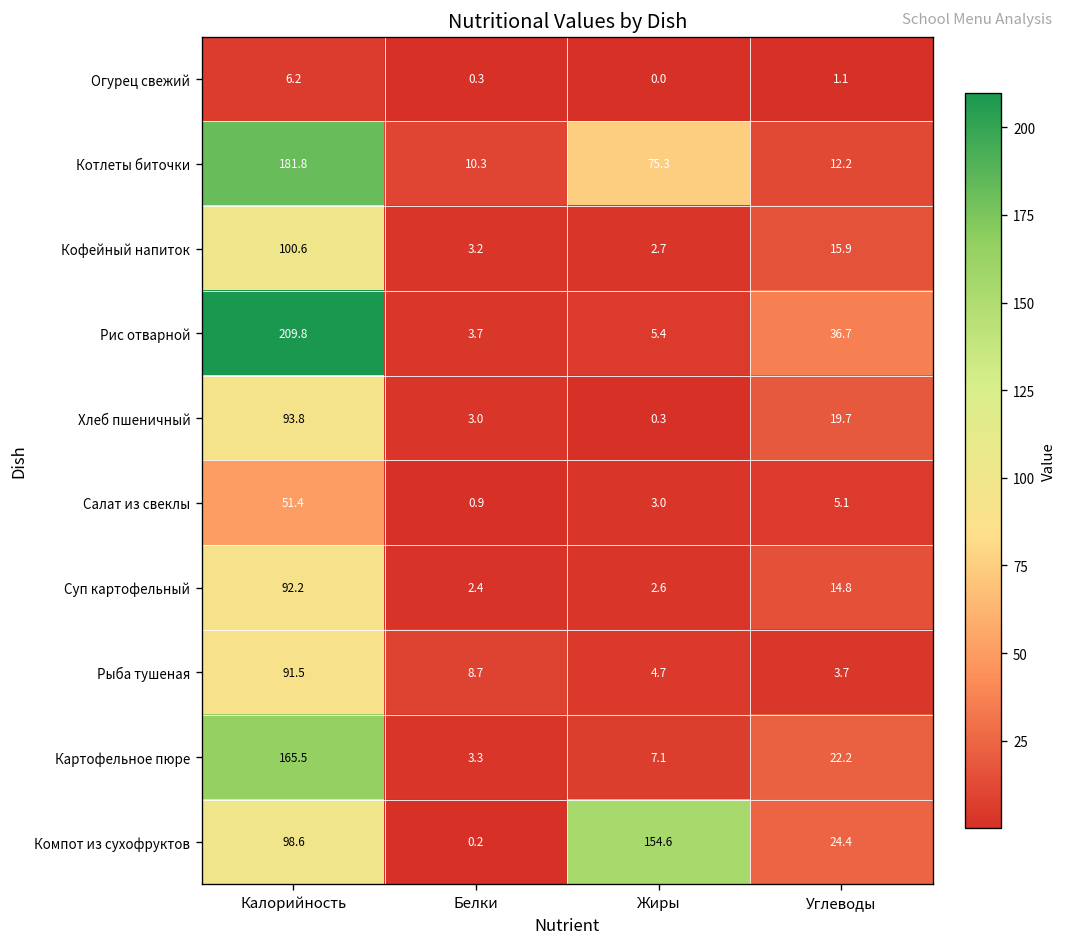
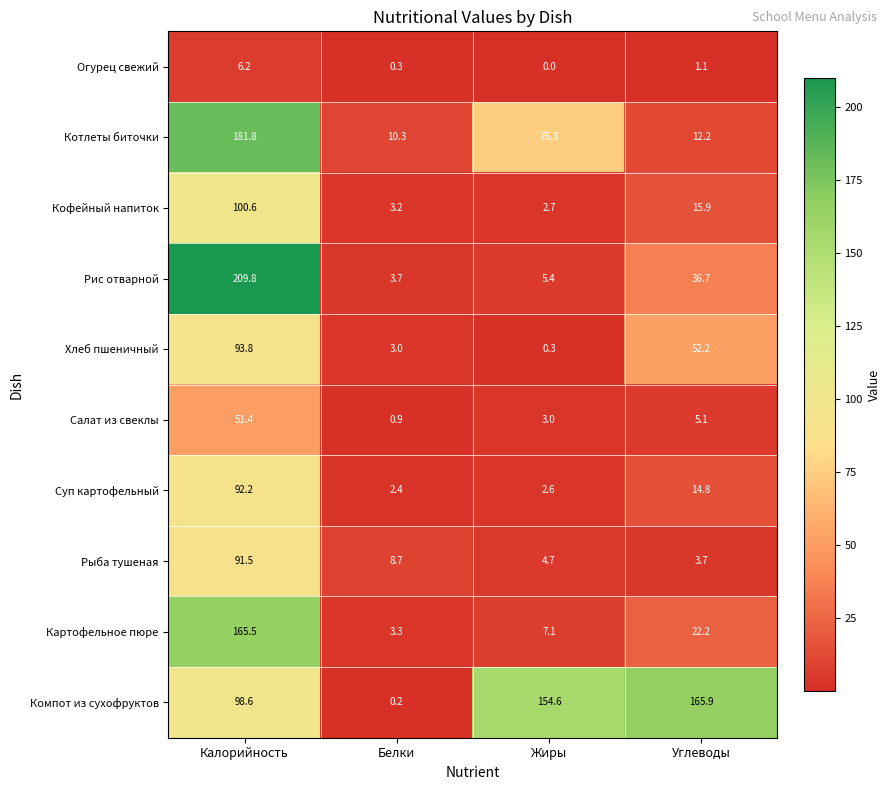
  {
    "Огурец свежий": {
      "Калорийность": 6.2,
      "Белки": 0.3,
      "Жиры": 0.0,
      "Углеводы": 1.1
    },
    "Котлеты биточки": {
      "Калорийность": 181.8,
      "Белки": 10.3,
      "Жиры": 75.3,
      "Углеводы": 12.2
    },
    "Кофейный напиток": {
      "Калорийность": 100.6,
      "Белки": 3.2,
      "Жиры": 2.7,
      "Углеводы": 15.9
    },
    "Рис отварной": {
      "Калорийность": 209.8,
      "Белки": 3.7,
      "Жиры": 5.4,
      "Углеводы": 36.7
    },
    "Хлеб пшеничный": {
      "Калорийность": 93.8,
      "Белки": 3.0,
      "Жиры": 0.3,
-     "Углеводы": 19.7
+     "Углеводы": 52.2
    },
    "Салат из свеклы": {
      "Калорийность": 51.4,
      "Белки": 0.9,
      "Жиры": 3.0,
      "Углеводы": 5.1
    },
    "Суп картофельный": {
      "Калорийность": 92.2,
      "Белки": 2.4,
      "Жиры": 2.6,
      "Углеводы": 14.8
    },
    "Рыба тушеная": {
      "Калорийность": 91.5,
      "Белки": 8.7,
      "Жиры": 4.7,
      "Углеводы": 3.7
    },
    "Картофельное пюре": {
      "Калорийность": 165.5,
      "Белки": 3.3,
      "Жиры": 7.1,
      "Углеводы": 22.2
    },
    "Компот из сухофруктов": {
      "Калорийность": 98.6,
      "Белки": 0.2,
      "Жиры": 154.6,
-     "Углеводы": 24.4
+     "Углеводы": 165.9
    }
  }
